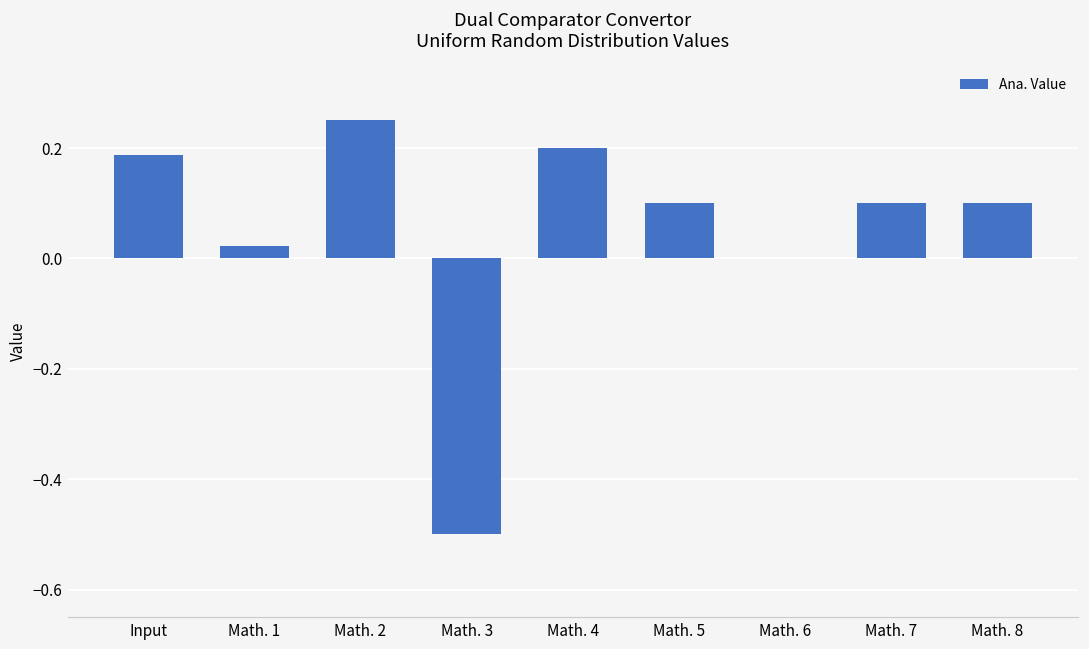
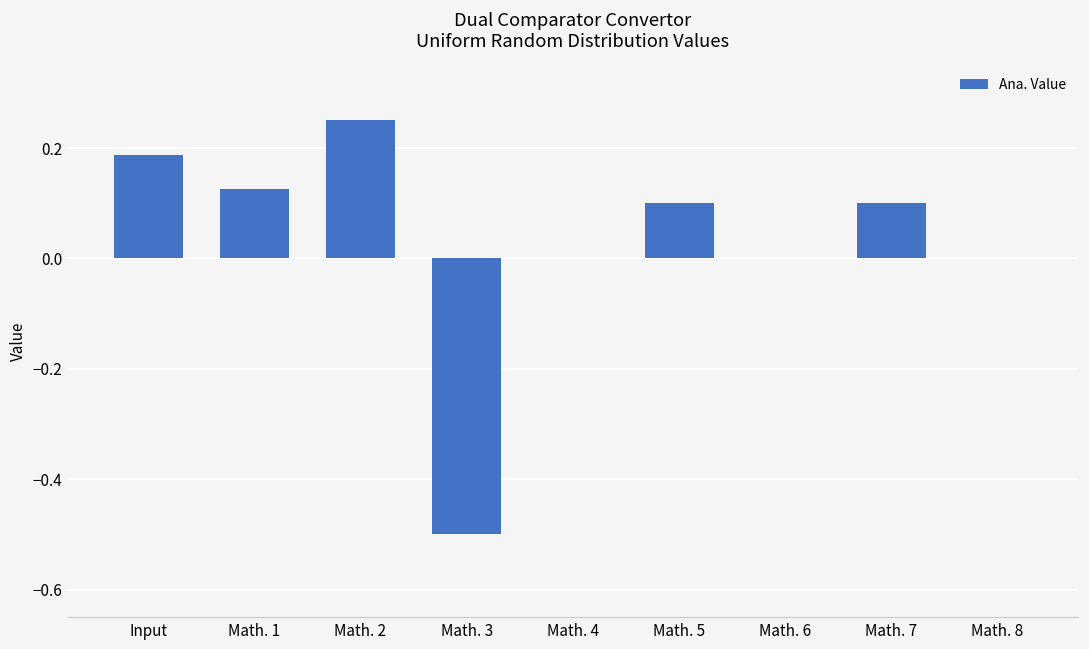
  {
    "Input": 0.19,
-   "Math. 1": 0.02,
+   "Math. 1": 0.13,
    "Math. 2": 0.25,
    "Math. 3": -0.50,
-   "Math. 4": 0.2,
+   "Math. 4": 0.0,
    "Math. 5": 0.10,
    "Math. 6": 0.00,
    "Math. 7": 0.10,
-   "Math. 8": 0.1
+   "Math. 8": 0.0
  }
